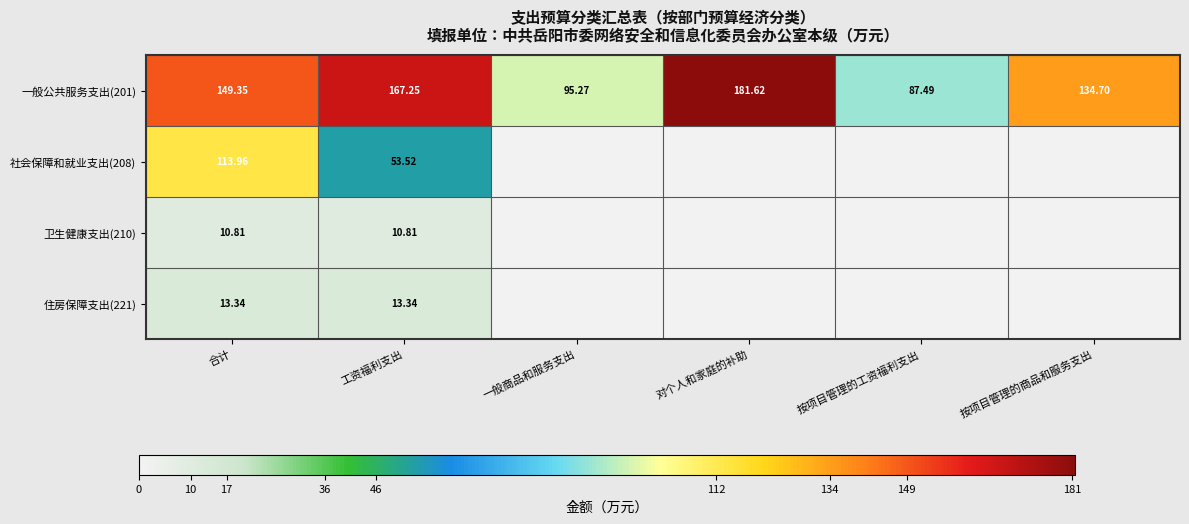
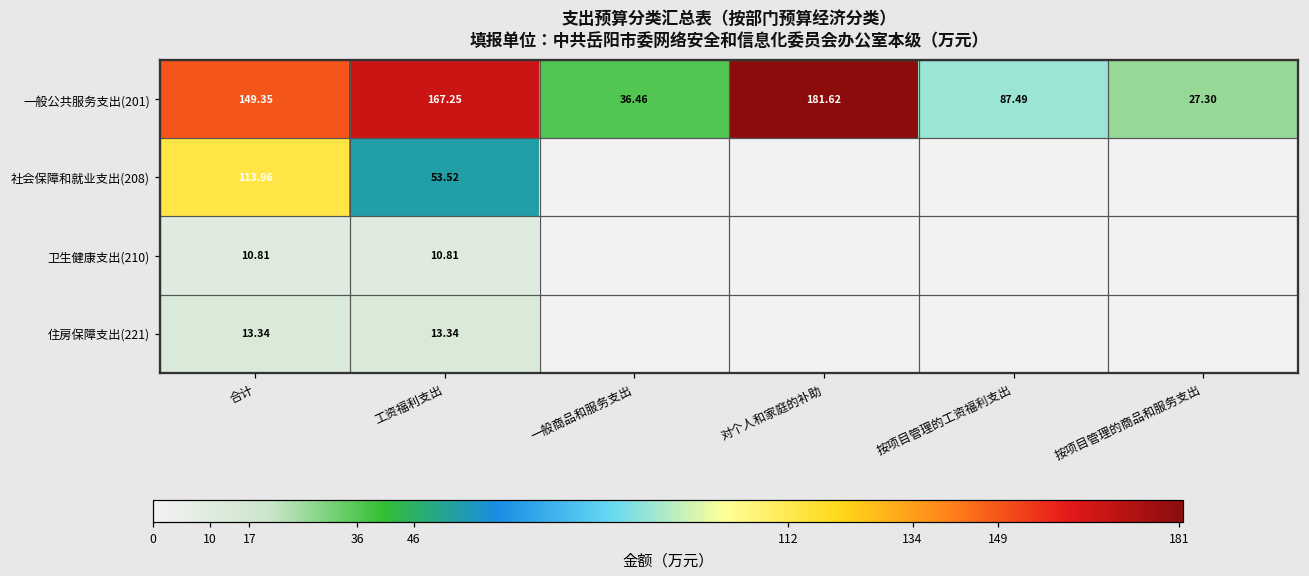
  {
    "一般公共服务支出(201)": {
      "合计": 149.35,
      "工资福利支出": 167.25,
-     "一般商品和服务支出": 95.27,
+     "一般商品和服务支出": 36.46,
      "对个人和家庭的补助": 181.62,
      "按项目管理的工资福利支出": 87.49,
-     "按项目管理的商品和服务支出": 134.70
+     "按项目管理的商品和服务支出": 27.30
    },
    "社会保障和就业支出(208)": {
      "合计": 113.96,
      "工资福利支出": 53.52
    },
    "卫生健康支出(210)": {
      "合计": 10.81,
      "工资福利支出": 10.81
    },
    "住房保障支出(221)": {
      "合计": 13.34,
      "工资福利支出": 13.34
    }
  }
